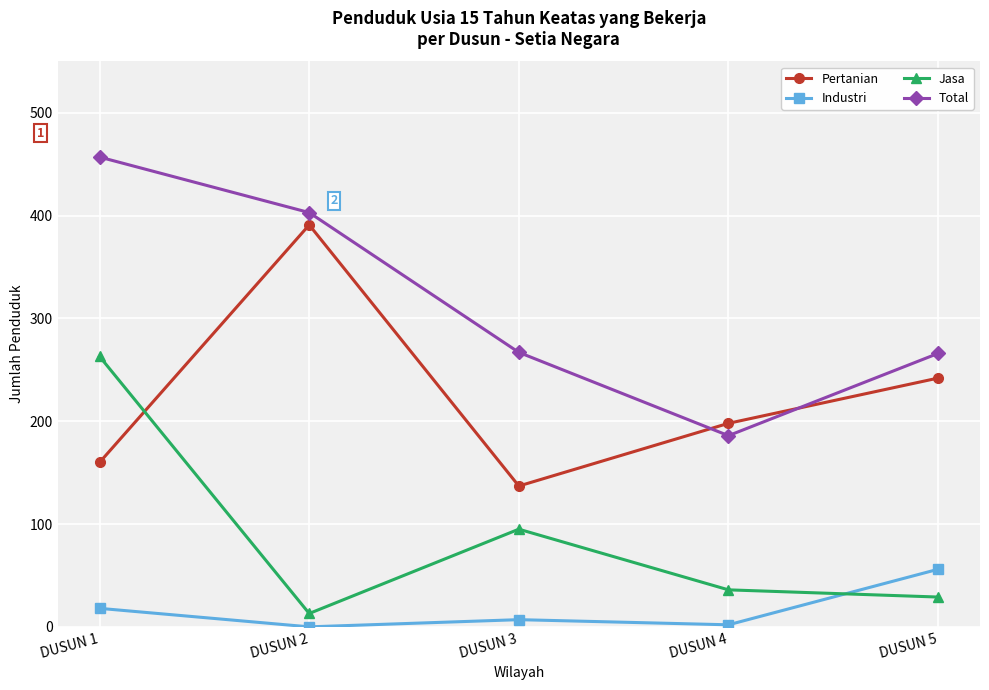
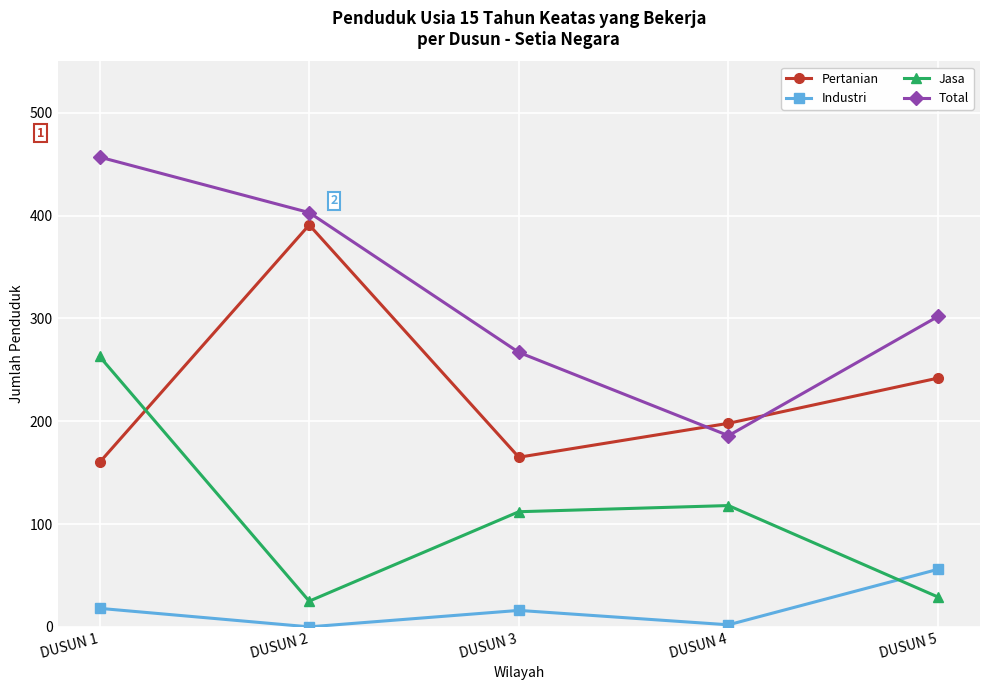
  {
    "Pertanian": {
      "DUSUN 1": 160,
      "DUSUN 2": 391,
-     "DUSUN 3": 137,
+     "DUSUN 3": 165,
      "DUSUN 4": 198,
      "DUSUN 5": 242
    },
    "Industri": {
      "DUSUN 1": 18,
      "DUSUN 2": 0,
-     "DUSUN 3": 7,
+     "DUSUN 3": 16,
      "DUSUN 4": 2,
      "DUSUN 5": 56
    },
    "Jasa": {
      "DUSUN 1": 263,
-     "DUSUN 2": 13,
-     "DUSUN 3": 95,
-     "DUSUN 4": 36,
+     "DUSUN 2": 25,
+     "DUSUN 3": 112,
+     "DUSUN 4": 118,
      "DUSUN 5": 29
    },
    "Total": {
      "DUSUN 1": 457,
      "DUSUN 3": 267,
      "DUSUN 4": 186,
-     "DUSUN 5": 266
+     "DUSUN 5": 302
    }
  }
